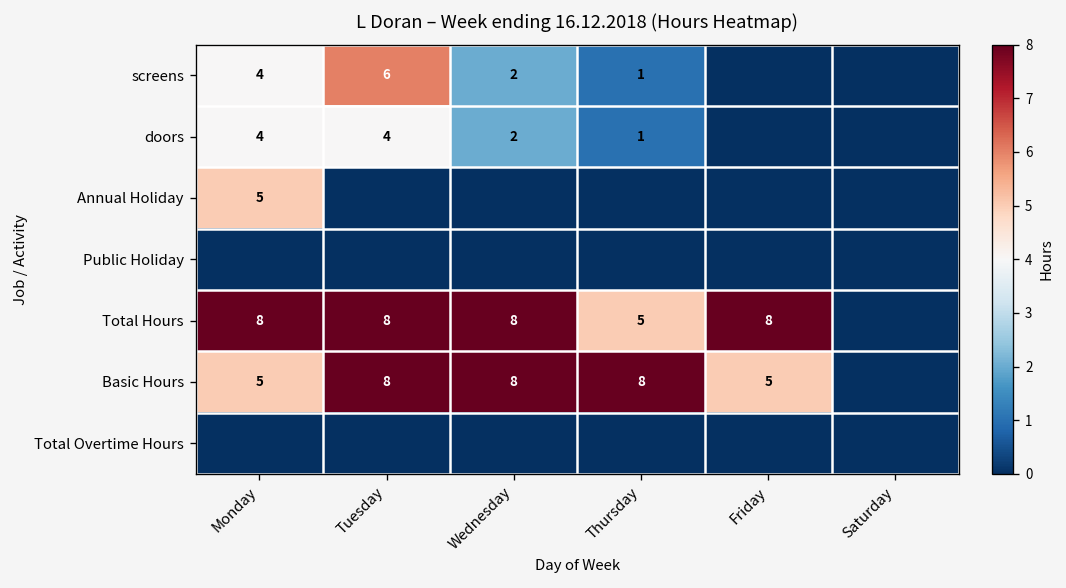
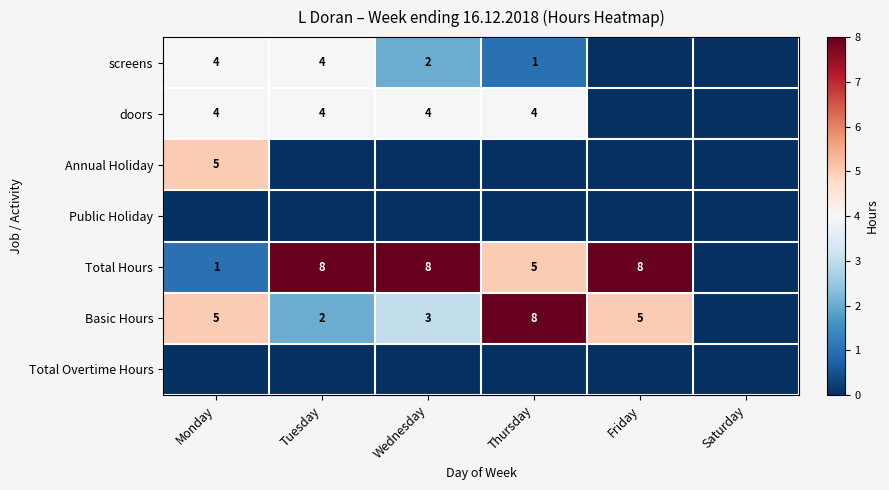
  {
    "screens": {
      "Monday": 4,
-     "Tuesday": 6,
+     "Tuesday": 4,
      "Wednesday": 2,
      "Thursday": 1
    },
    "doors": {
      "Monday": 4,
      "Tuesday": 4,
-     "Wednesday": 2,
-     "Thursday": 1
+     "Wednesday": 4,
+     "Thursday": 4
    },
    "Annual Holiday": {
      "Monday": 5
    },
    "Total Hours": {
-     "Monday": 8,
+     "Monday": 1,
      "Tuesday": 8,
      "Wednesday": 8,
      "Thursday": 5,
      "Friday": 8
    },
    "Basic Hours": {
      "Monday": 5,
-     "Tuesday": 8,
-     "Wednesday": 8,
+     "Tuesday": 2,
+     "Wednesday": 3,
      "Thursday": 8,
      "Friday": 5
    }
  }
